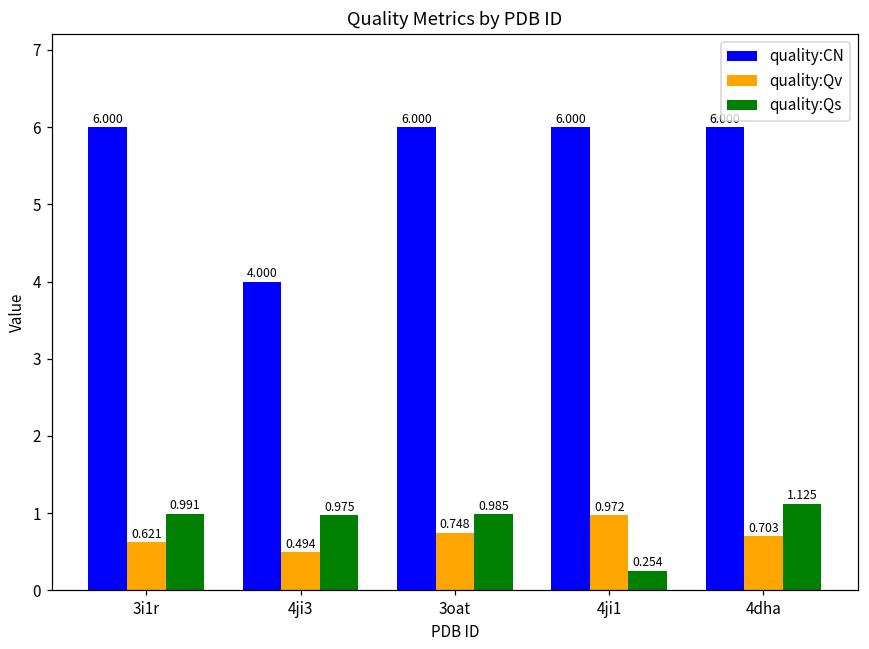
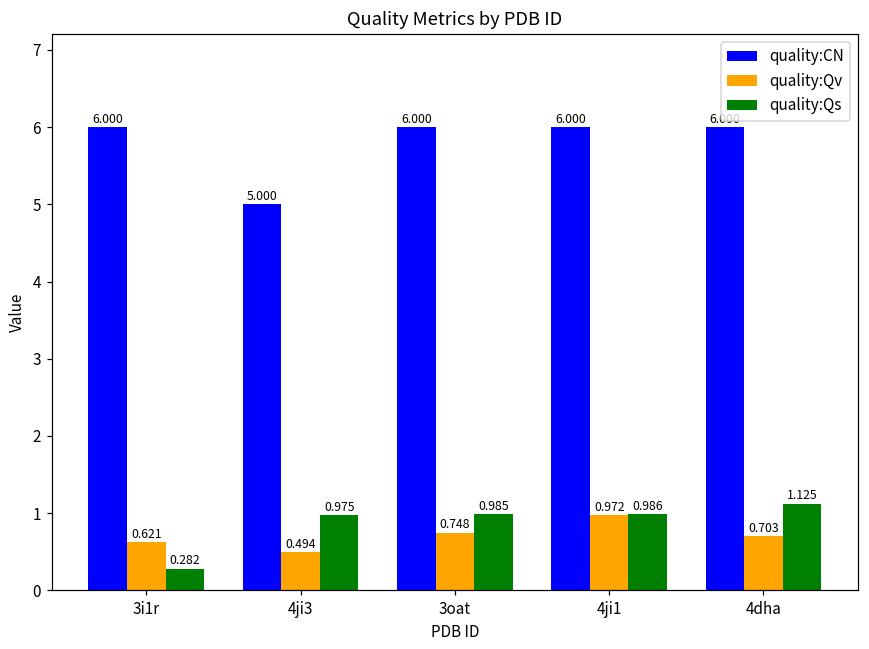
  {
    "quality:CN": {
      "3i1r": 6.000,
-     "4ji3": 4.000,
+     "4ji3": 5.000,
      "3oat": 6.000,
      "4ji1": 6.000
    },
    "quality:Qv": {
      "3i1r": 0.621,
      "4ji3": 0.494,
      "3oat": 0.748,
      "4ji1": 0.972,
      "4dha": 0.703
    },
    "quality:Qs": {
-     "3i1r": 0.991,
+     "3i1r": 0.282,
      "4ji3": 0.975,
      "3oat": 0.985,
-     "4ji1": 0.254,
+     "4ji1": 0.986,
      "4dha": 1.125
    }
  }
